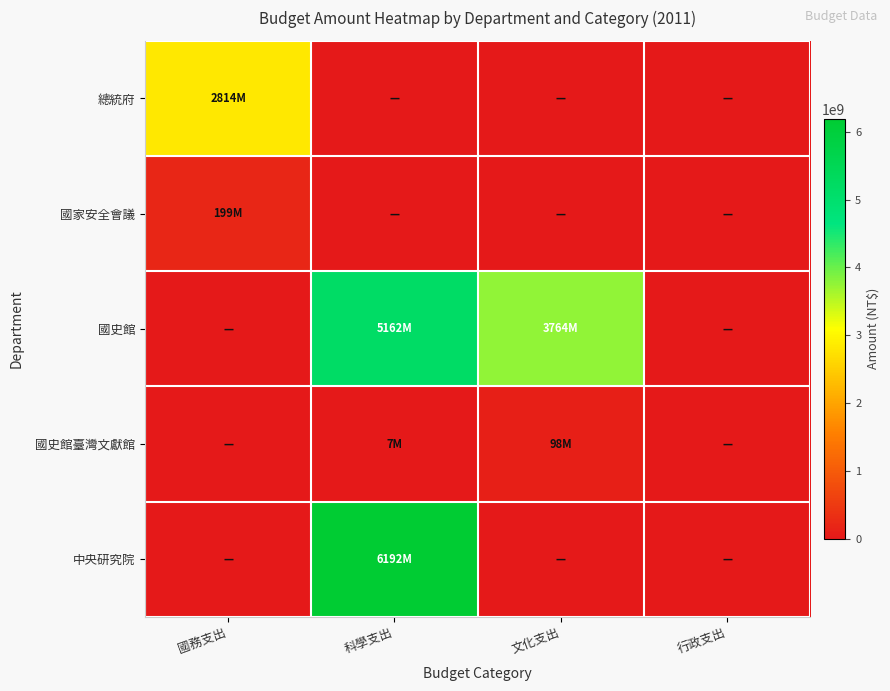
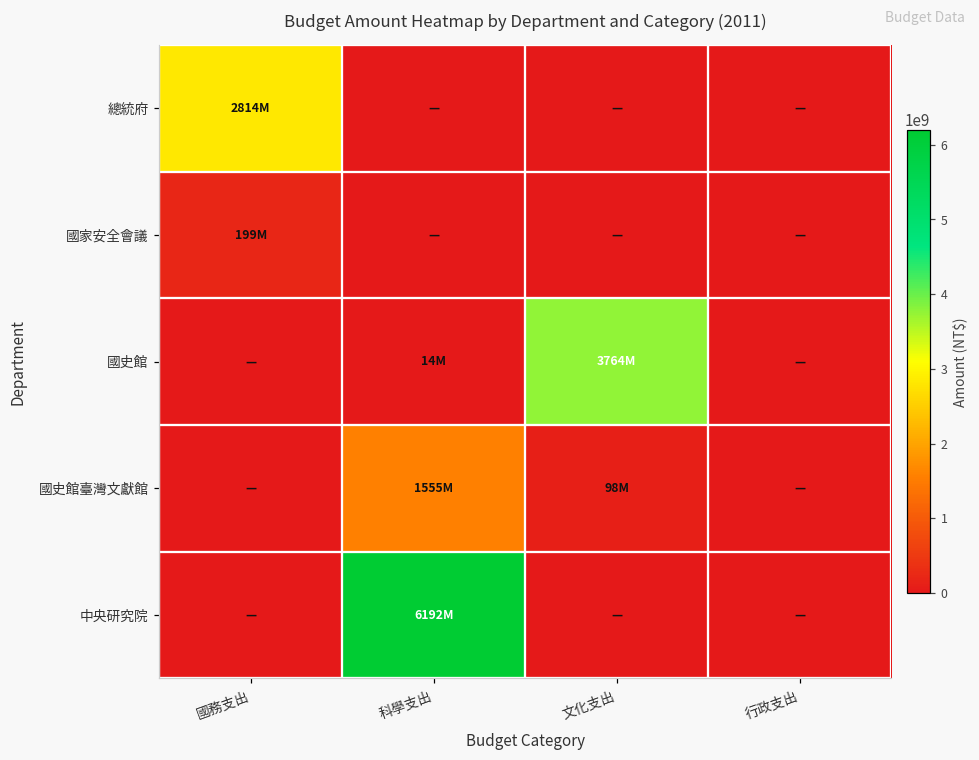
  {
    "總統府": {
      "國務支出": "2814M"
    },
    "國家安全會議": {
      "國務支出": "199M"
    },
    "國史館": {
-     "科學支出": "5162M",
+     "科學支出": "14M",
      "文化支出": "3764M"
    },
    "國史館臺灣文獻館": {
-     "科學支出": "7M",
+     "科學支出": "1555M",
      "文化支出": "98M"
    },
    "中央研究院": {
      "科學支出": "6192M"
    }
  }
